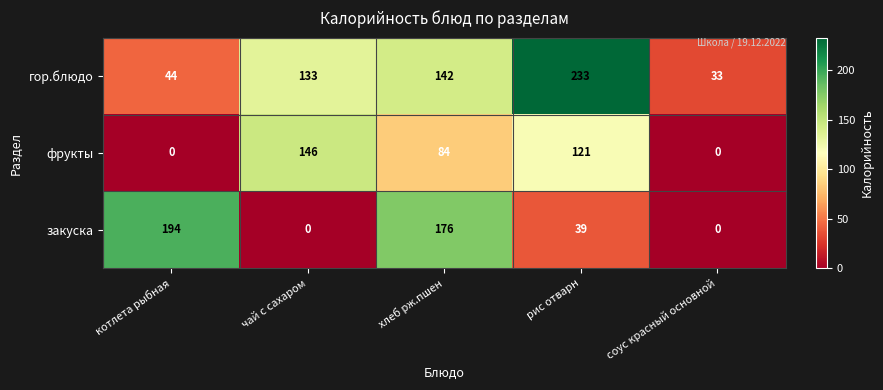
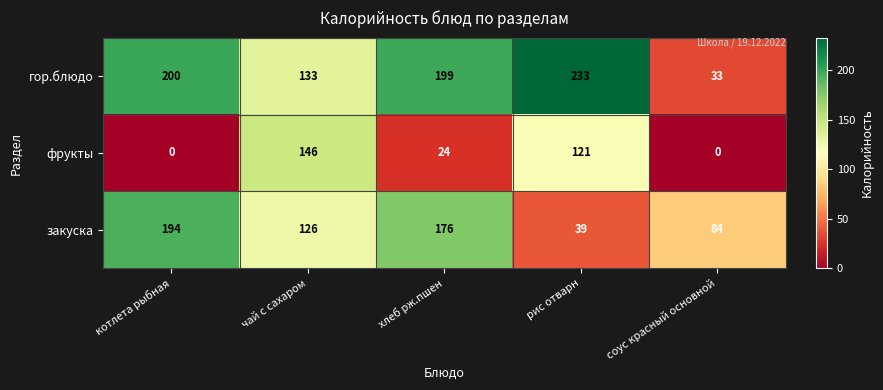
  {
    "гор.блюдо": {
-     "котлета рыбная": 44,
+     "котлета рыбная": 200,
      "чай с сахаром": 133,
-     "хлеб рж.пшен": 142,
+     "хлеб рж.пшен": 199,
      "рис отварн": 233
    },
    "фрукты": {
      "котлета рыбная": 0,
      "чай с сахаром": 146,
-     "хлеб рж.пшен": 84,
+     "хлеб рж.пшен": 24,
      "рис отварн": 121,
      "соус красный основной": 0
    },
    "закуска": {
      "котлета рыбная": 194,
-     "чай с сахаром": 0,
+     "чай с сахаром": 126,
      "хлеб рж.пшен": 176,
      "рис отварн": 39,
-     "соус красный основной": 0
+     "соус красный основной": 84
    }
  }
